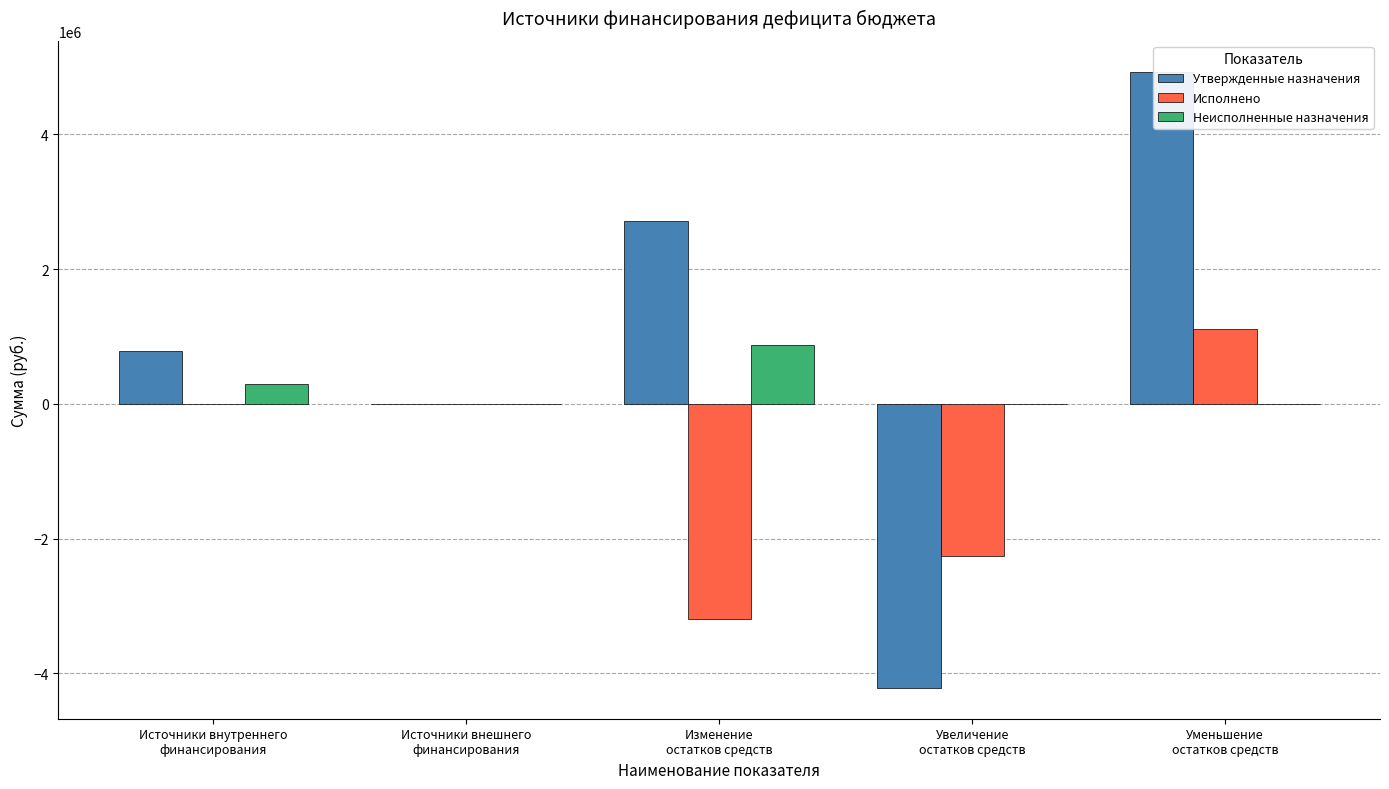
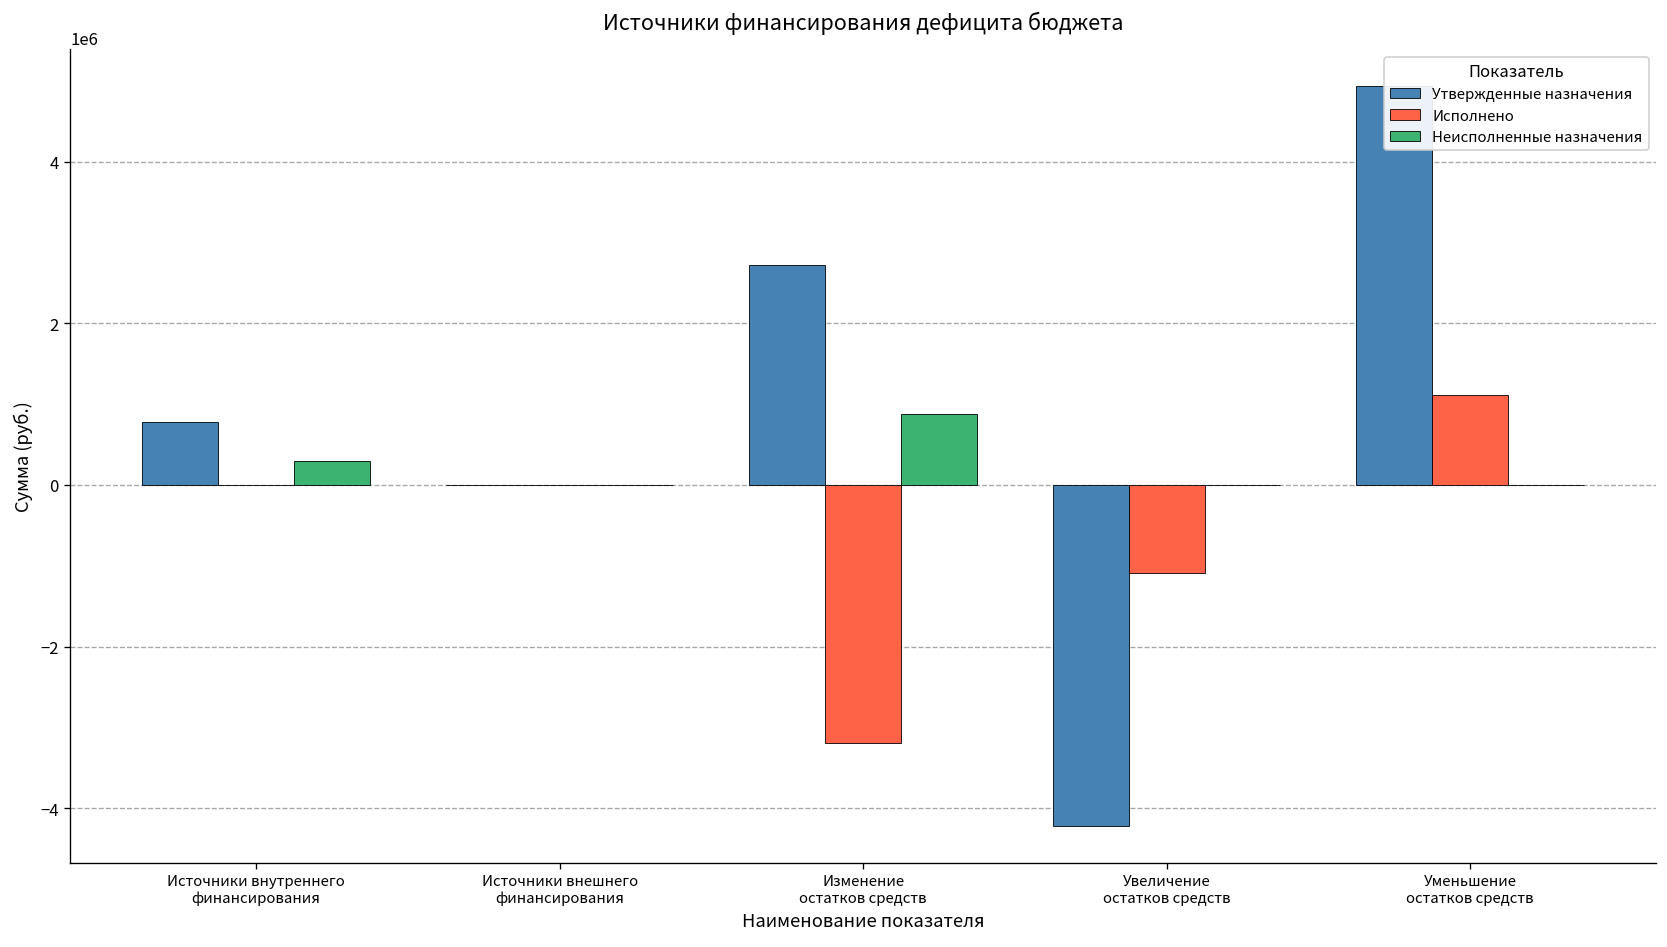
  {
    "Утвержденные назначения": {
      "Источники внутреннего финансирования": 800000,
      "Источники внешнего финансирования": 0,
      "Изменение остатков средств": 2700000,
      "Увеличение остатков средств": -4200000
    },
    "Исполнено": {
      "Источники внутреннего финансирования": 0,
      "Источники внешнего финансирования": 0,
      "Изменение остатков средств": -3200000,
-     "Увеличение остатков средств": -2300000,
+     "Увеличение остатков средств": -1100000,
      "Уменьшение остатков средств": 1100000
    },
    "Неисполненные назначения": {
      "Источники внутреннего финансирования": 300000,
      "Источники внешнего финансирования": 0,
      "Изменение остатков средств": 900000,
      "Увеличение остатков средств": 0,
      "Уменьшение остатков средств": 0
    }
  }
